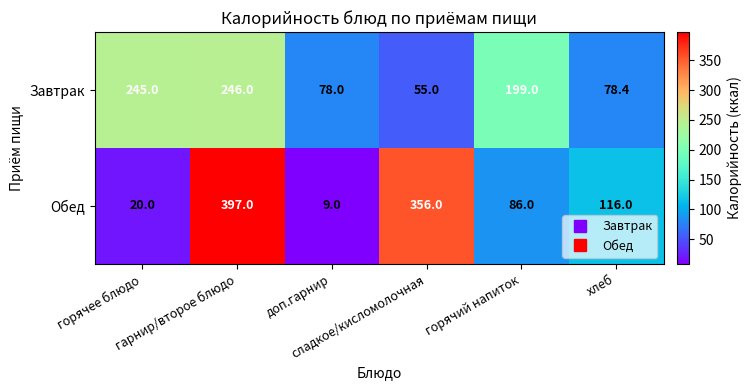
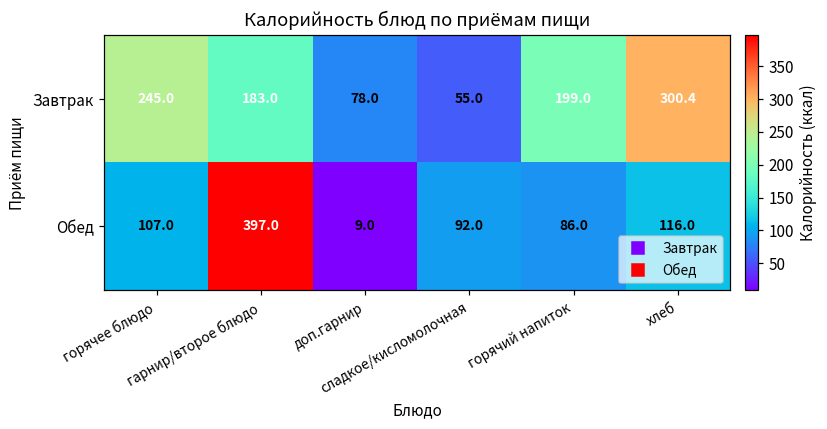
  {
    "Завтрак": {
      "горячее блюдо": 245.0,
-     "гарнир/второе блюдо": 246.0,
+     "гарнир/второе блюдо": 183.0,
      "доп.гарнир": 78.0,
      "сладкое/кисломолочная": 55.0,
      "горячий напиток": 199.0,
-     "хлеб": 78.4
+     "хлеб": 300.4
    },
    "Обед": {
-     "горячее блюдо": 20.0,
+     "горячее блюдо": 107.0,
      "гарнир/второе блюдо": 397.0,
      "доп.гарнир": 9.0,
-     "сладкое/кисломолочная": 356.0,
+     "сладкое/кисломолочная": 92.0,
      "горячий напиток": 86.0,
      "хлеб": 116.0
    }
  }
